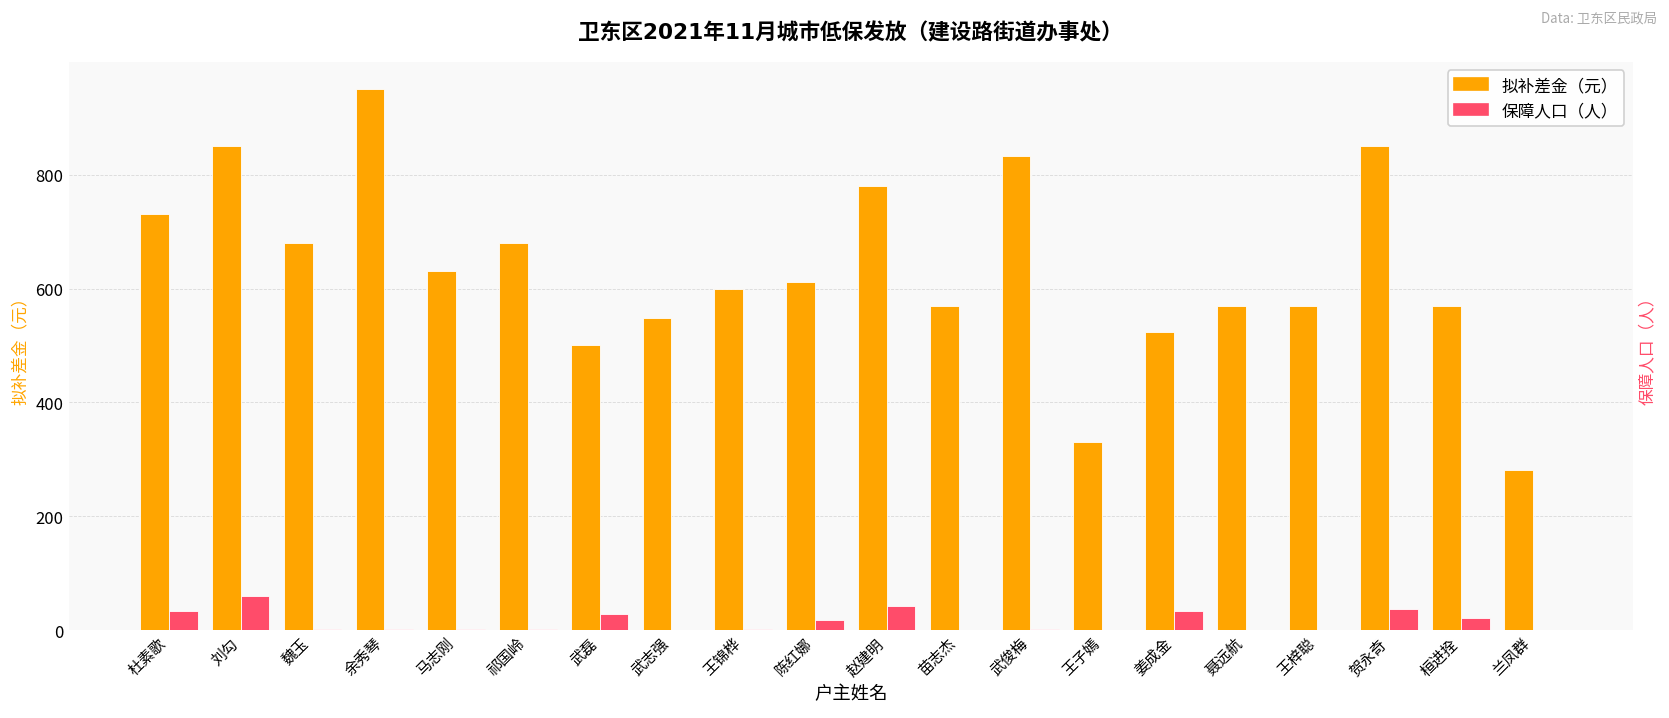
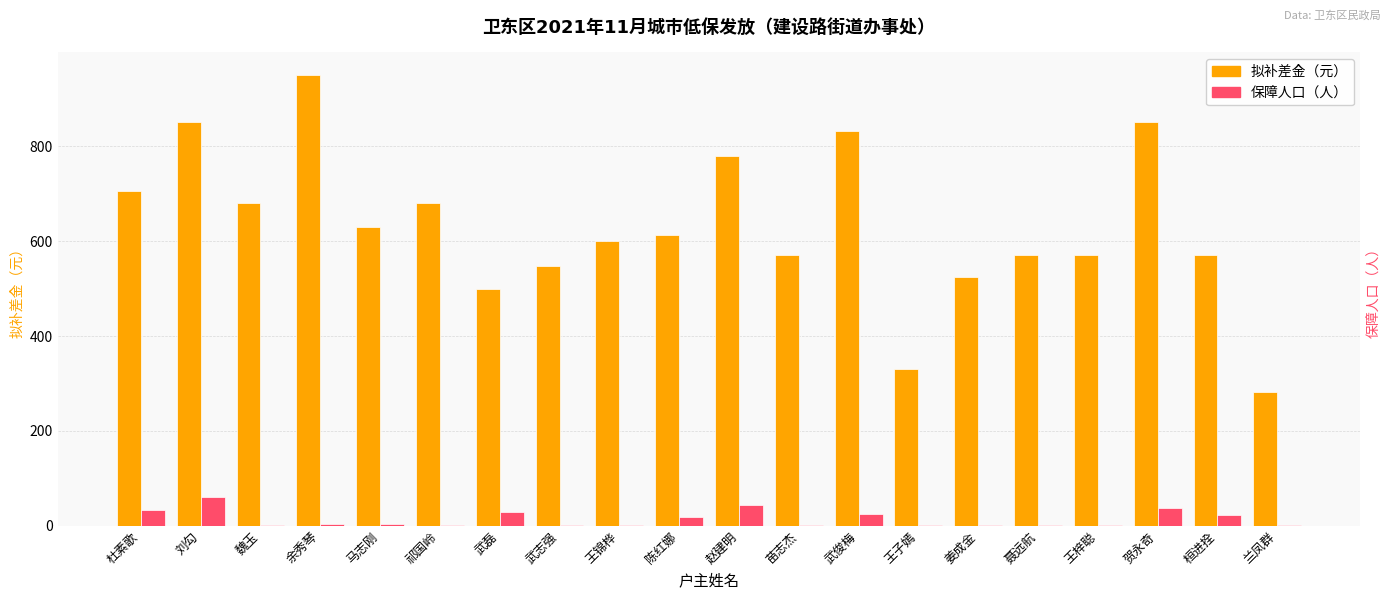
  {
    "拟补差金（元）": {
-     "杜素歌": 730,
+     "杜素歌": 710,
      "刘勾": 850,
      "魏玉": 680,
      "余秀琴": 950,
      "马志刚": 630,
      "祁国岭": 680,
      "武磊": 500,
      "武志强": 550,
      "王锦桦": 600,
      "陈红娜": 610,
      "赵建明": 780,
      "苗志杰": 570,
      "武俊梅": 830,
      "王子嫣": 330,
      "姜成金": 520,
      "聂远航": 570,
      "王梓聪": 570,
      "贺永奇": 850,
      "桓进拴": 570,
      "兰凤群": 280
    },
    "保障人口（人）": {
      "杜素歌": 30,
      "刘勾": 60,
      "武磊": 30,
      "陈红娜": 20,
      "赵建明": 40,
-     "武俊梅": 0,
-     "姜成金": 30,
+     "武俊梅": 20,
+     "姜成金": 0,
      "贺永奇": 40,
      "桓进拴": 20
    }
  }
